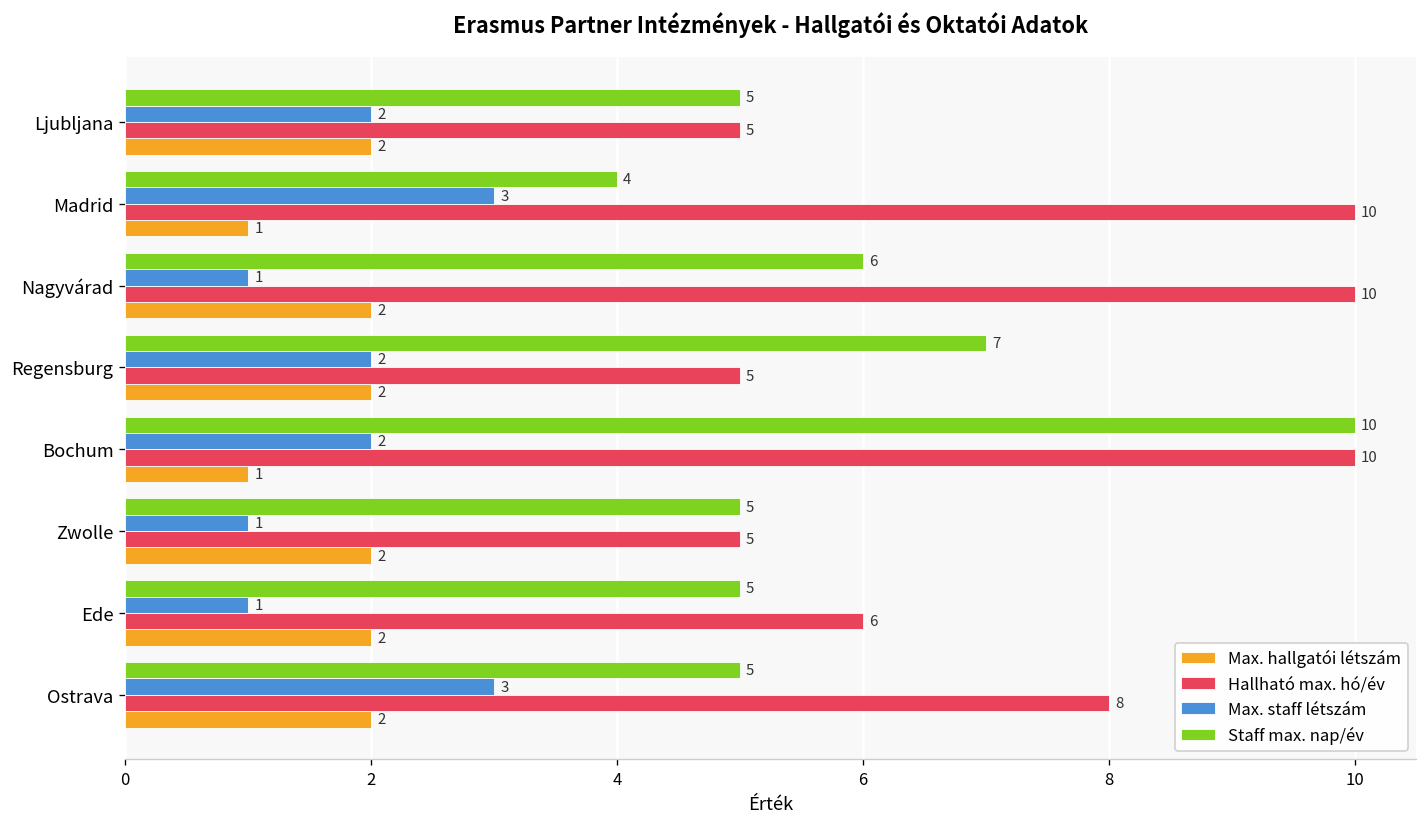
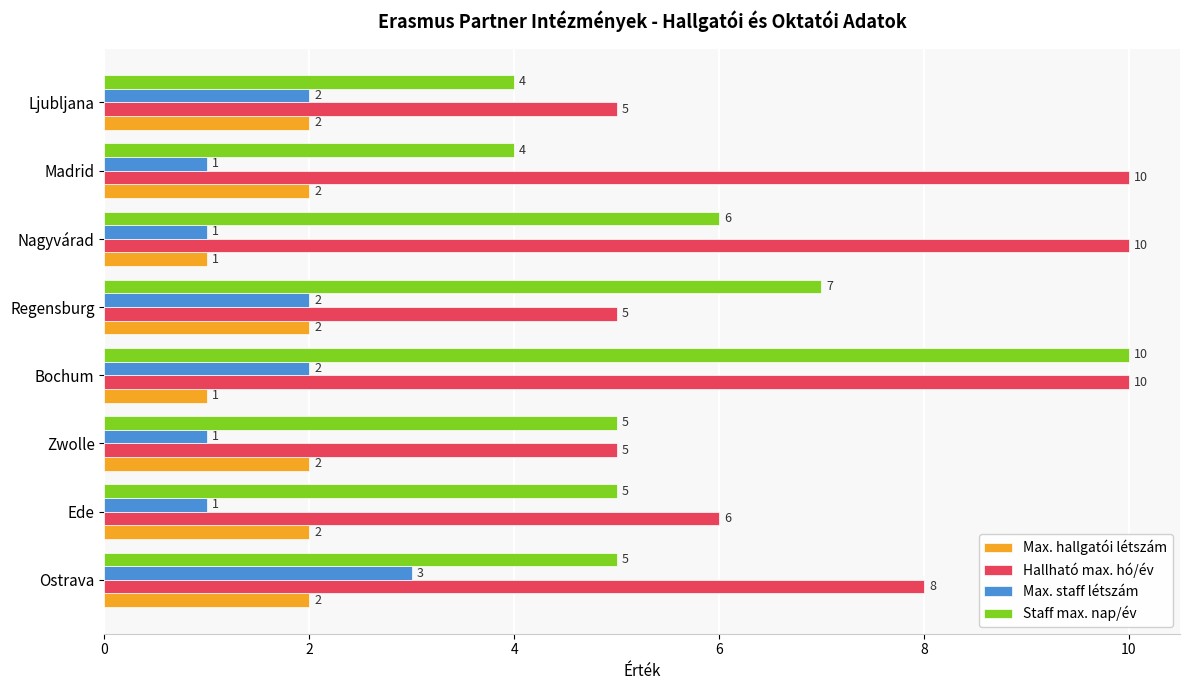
  {
    "Max. hallgatói létszám": {
      "Ljubljana": 2,
-     "Madrid": 1,
-     "Nagyvárad": 2,
+     "Madrid": 2,
+     "Nagyvárad": 1,
      "Regensburg": 2,
      "Bochum": 1,
      "Zwolle": 2,
      "Ede": 2,
      "Ostrava": 2
    },
    "Hallható max. hó/év": {
      "Ljubljana": 5,
      "Madrid": 10,
      "Nagyvárad": 10,
      "Regensburg": 5,
      "Bochum": 10,
      "Zwolle": 5,
      "Ede": 6,
      "Ostrava": 8
    },
    "Max. staff létszám": {
      "Ljubljana": 2,
-     "Madrid": 3,
+     "Madrid": 1,
      "Nagyvárad": 1,
      "Regensburg": 2,
      "Bochum": 2,
      "Zwolle": 1,
      "Ede": 1,
      "Ostrava": 3
    },
    "Staff max. nap/év": {
-     "Ljubljana": 5,
+     "Ljubljana": 4,
      "Madrid": 4,
      "Nagyvárad": 6,
      "Regensburg": 7,
      "Bochum": 10,
      "Zwolle": 5,
      "Ede": 5,
      "Ostrava": 5
    }
  }
